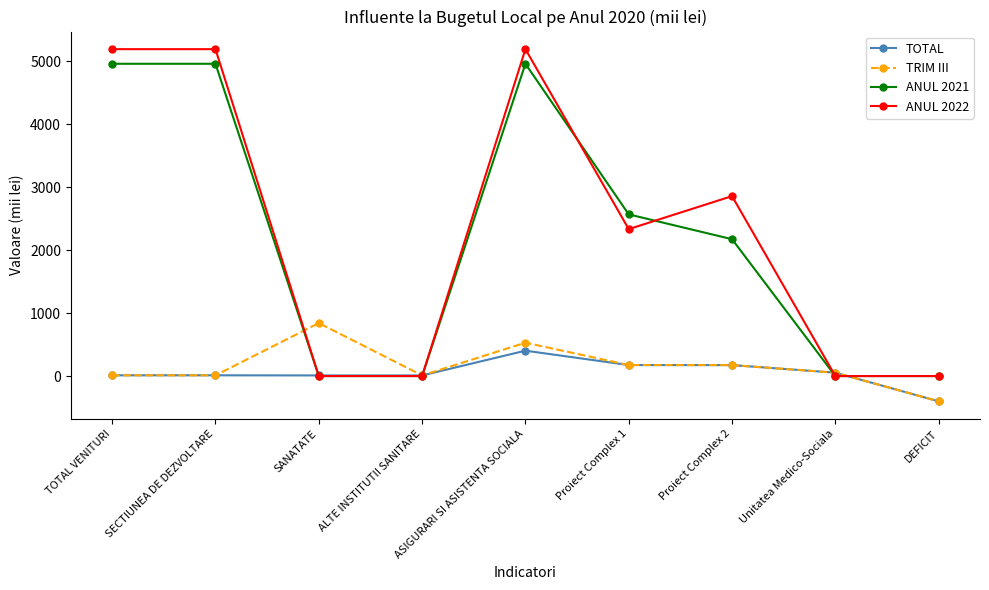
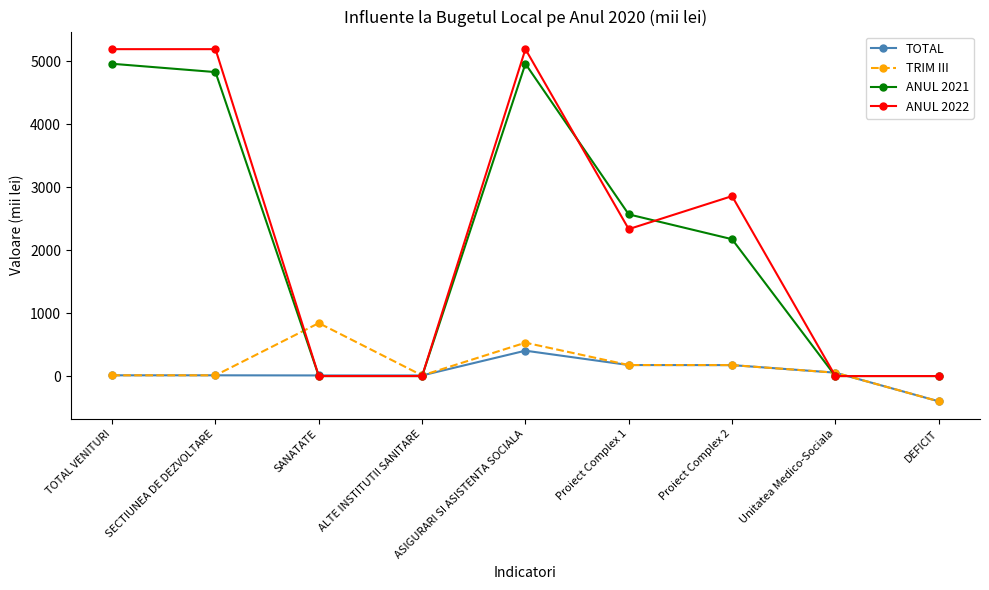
  {
    "TOTAL": {
      "ASIGURARI SI ASISTENTA SOCIALA": 400
    },
    "TRIM III": {
      "SANATATE": 800,
      "ASIGURARI SI ASISTENTA SOCIALA": 500
    },
    "ANUL 2021": {
      "TOTAL VENITURI": 5000,
-     "SECTIUNEA DE DEZVOLTARE": 5000,
+     "SECTIUNEA DE DEZVOLTARE": 4800,
      "ASIGURARI SI ASISTENTA SOCIALA": 5000,
      "Proiect Complex 1": 2600,
      "Proiect Complex 2": 2200
    },
    "ANUL 2022": {
      "TOTAL VENITURI": 5200,
      "SECTIUNEA DE DEZVOLTARE": 5200,
      "ASIGURARI SI ASISTENTA SOCIALA": 5200,
      "Proiect Complex 1": 2300,
      "Proiect Complex 2": 2900
    }
  }
